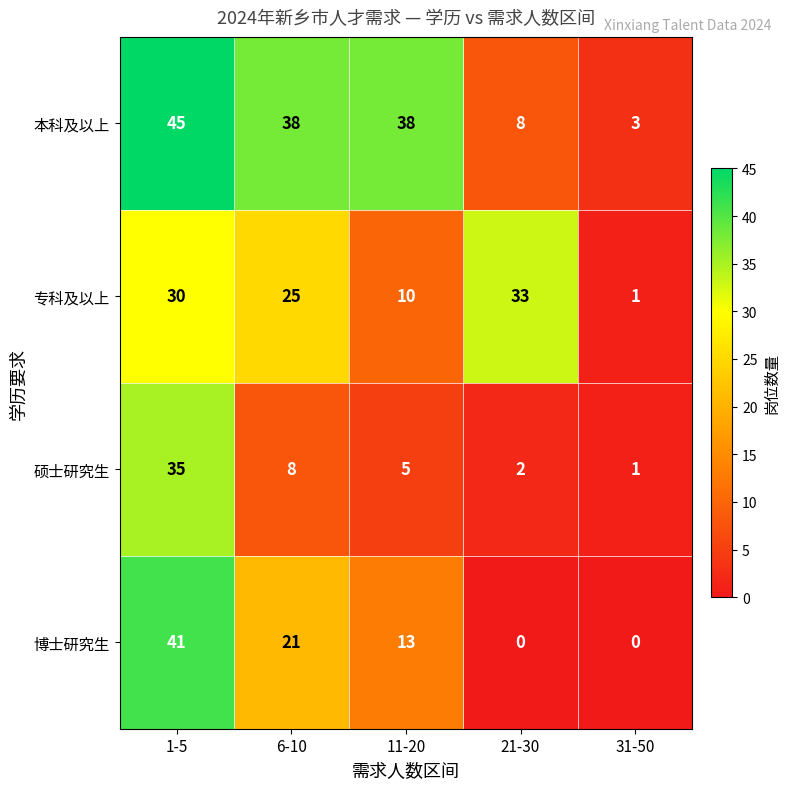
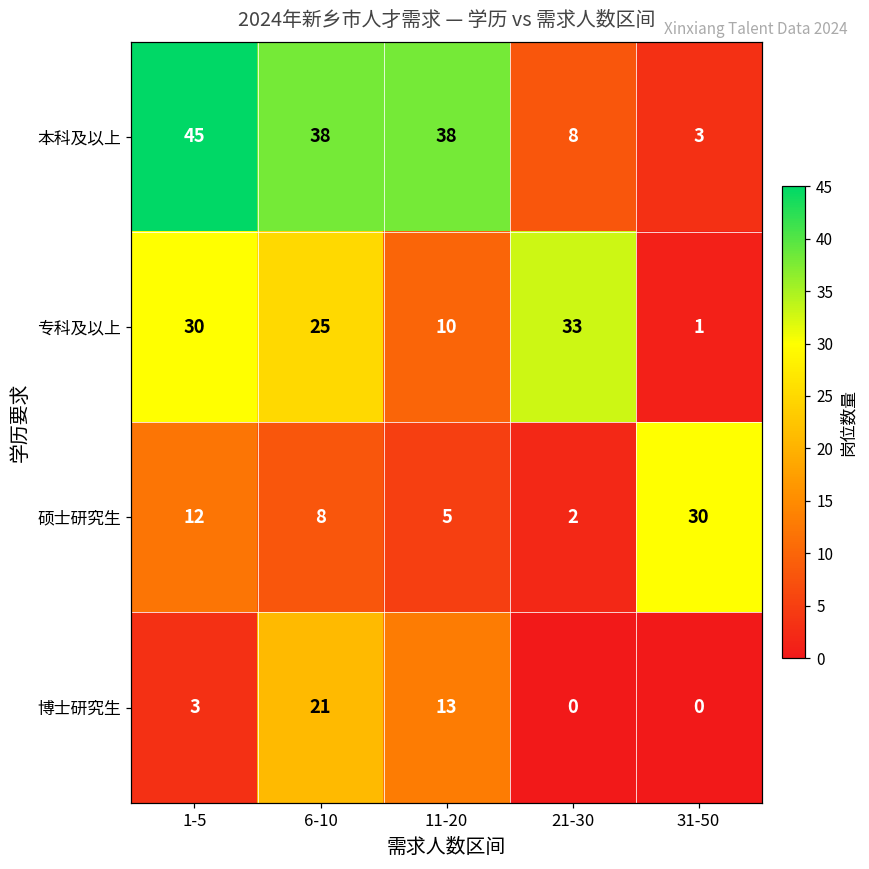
  {
    "本科及以上": {
      "1-5": 45,
      "6-10": 38,
      "11-20": 38,
      "21-30": 8,
      "31-50": 3
    },
    "专科及以上": {
      "1-5": 30,
      "6-10": 25,
      "11-20": 10,
      "21-30": 33,
      "31-50": 1
    },
    "硕士研究生": {
-     "1-5": 35,
+     "1-5": 12,
      "6-10": 8,
      "11-20": 5,
      "21-30": 2,
-     "31-50": 1
+     "31-50": 30
    },
    "博士研究生": {
-     "1-5": 41,
+     "1-5": 3,
      "6-10": 21,
      "11-20": 13,
      "21-30": 0,
      "31-50": 0
    }
  }
